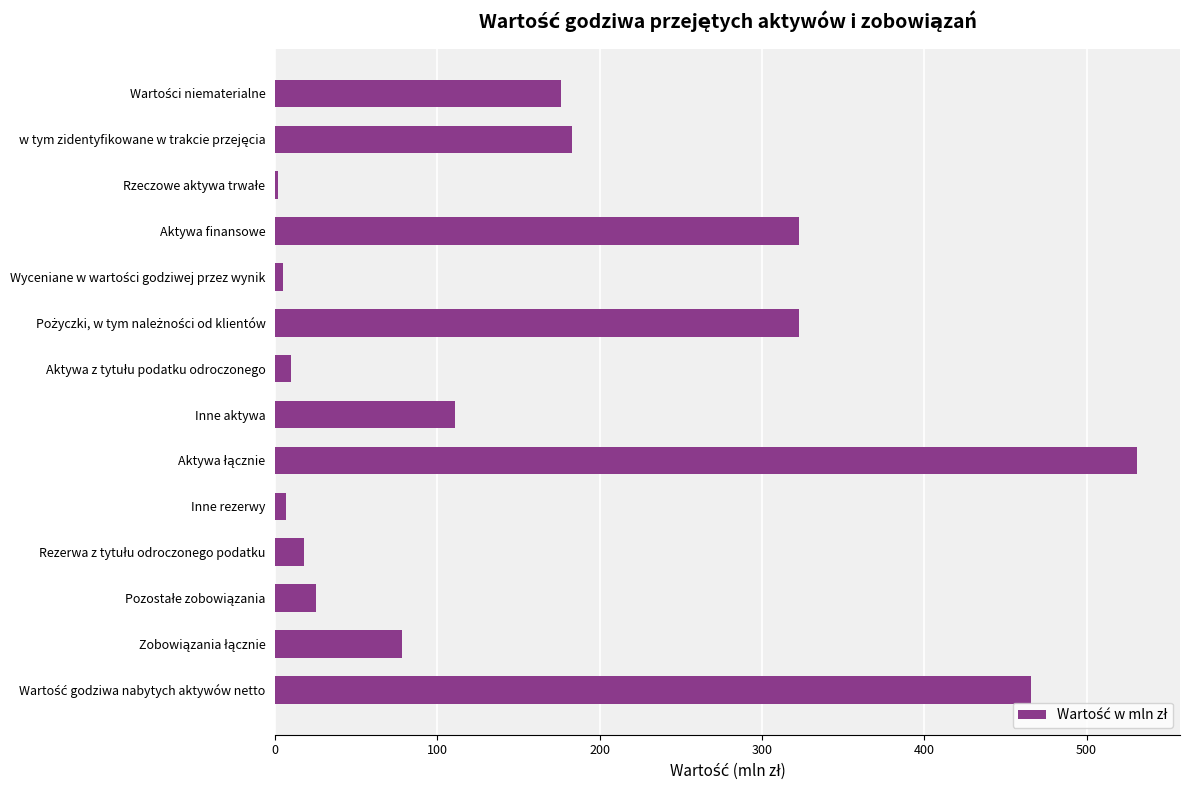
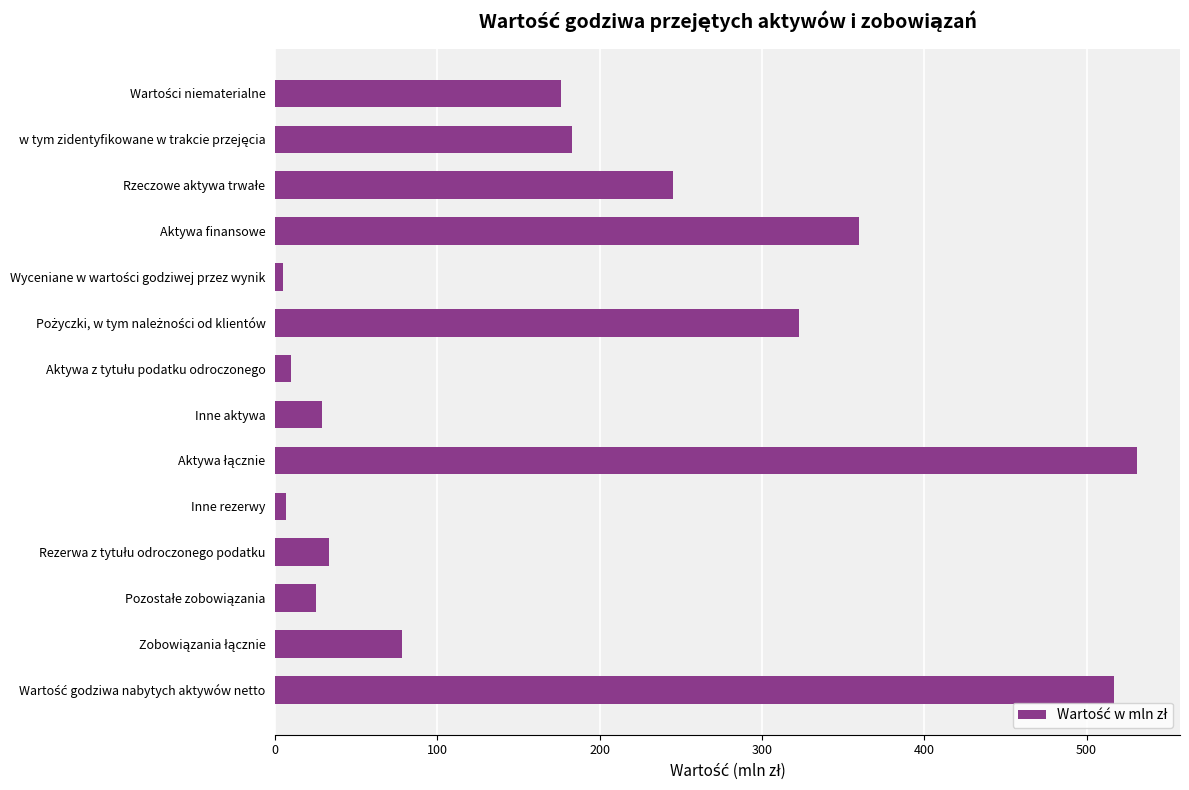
  {
    "Wartości niematerialne": 176,
    "w tym zidentyfikowane w trakcie przejęcia": 183,
-   "Rzeczowe aktywa trwałe": 2,
-   "Aktywa finansowe": 323,
+   "Rzeczowe aktywa trwałe": 245,
+   "Aktywa finansowe": 360,
    "Wyceniane w wartości godziwej przez wynik": 5,
    "Pożyczki, w tym należności od klientów": 323,
    "Aktywa z tytułu podatku odroczonego": 10,
-   "Inne aktywa": 111,
+   "Inne aktywa": 29,
    "Aktywa łącznie": 531,
    "Inne rezerwy": 7,
-   "Rezerwa z tytułu odroczonego podatku": 18,
+   "Rezerwa z tytułu odroczonego podatku": 33,
    "Pozostałe zobowiązania": 25,
    "Zobowiązania łącznie": 78,
-   "Wartość godziwa nabytych aktywów netto": 466
+   "Wartość godziwa nabytych aktywów netto": 517
  }
